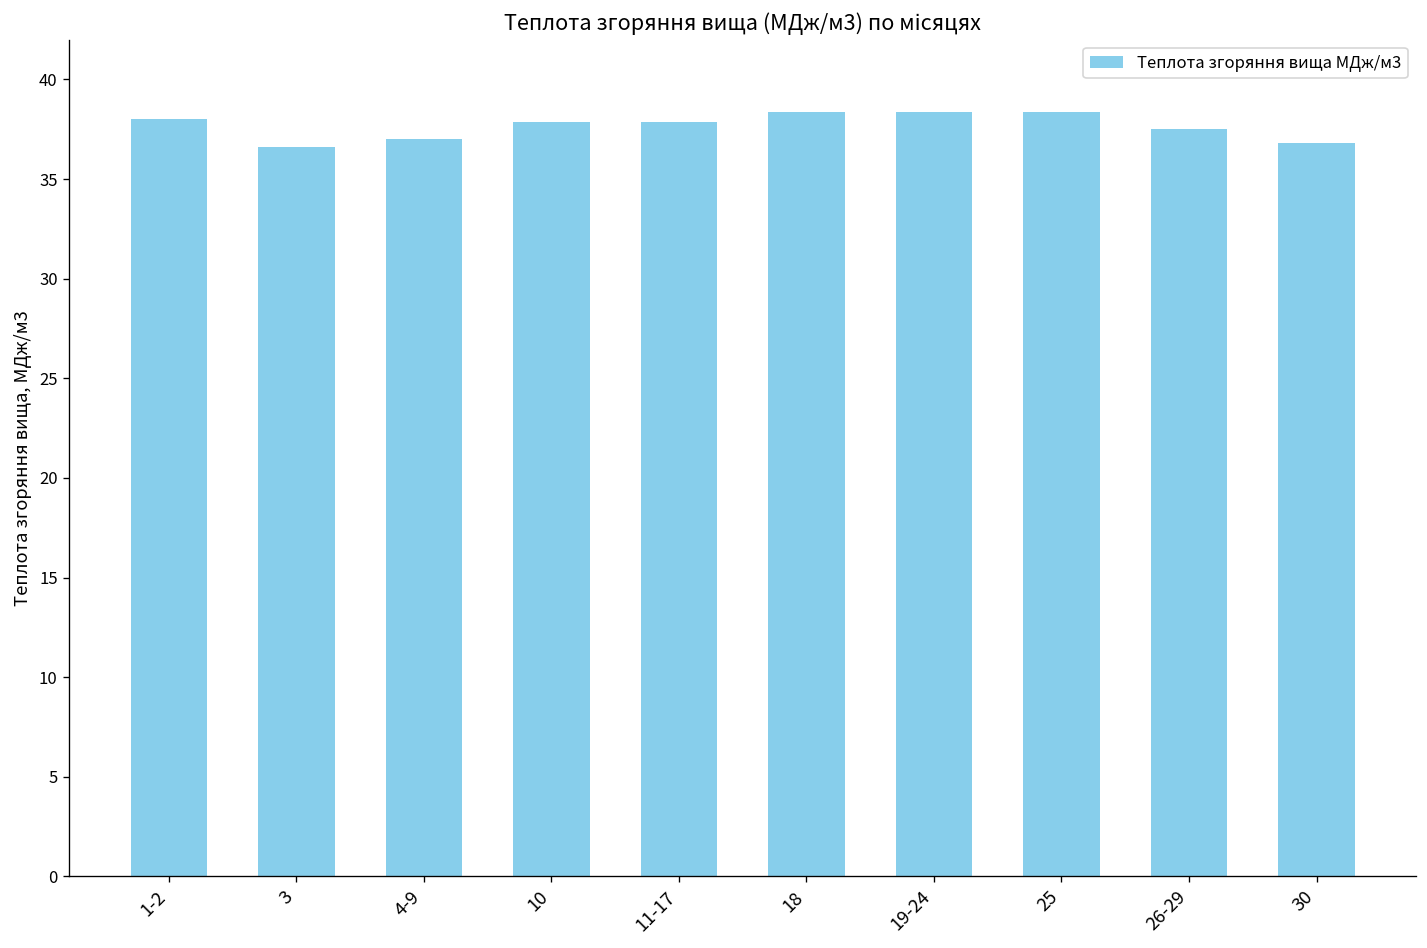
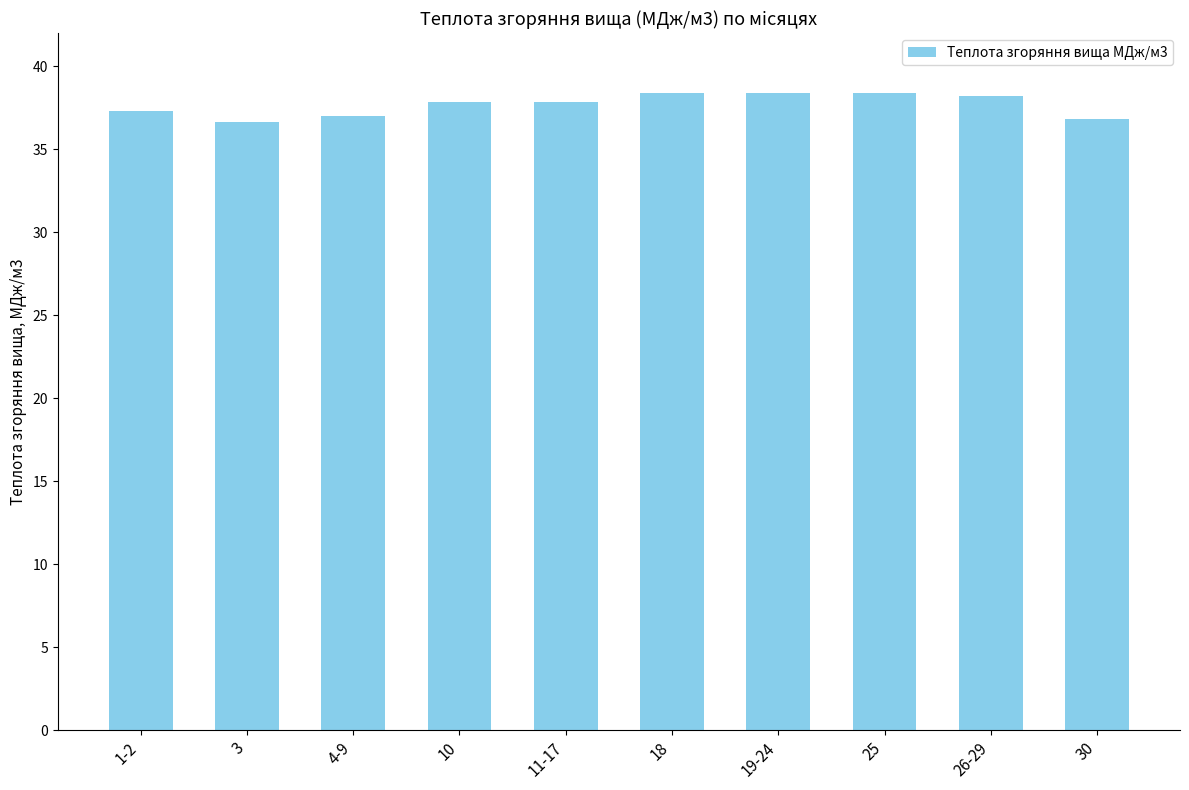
  {
-   "1-2": 38.0,
+   "1-2": 37.3,
    "3": 36.6,
    "4-9": 37.0,
    "10": 37.9,
    "11-17": 37.9,
    "18": 38.4,
    "19-24": 38.4,
    "25": 38.4,
-   "26-29": 37.5,
+   "26-29": 38.2,
    "30": 36.8
  }
